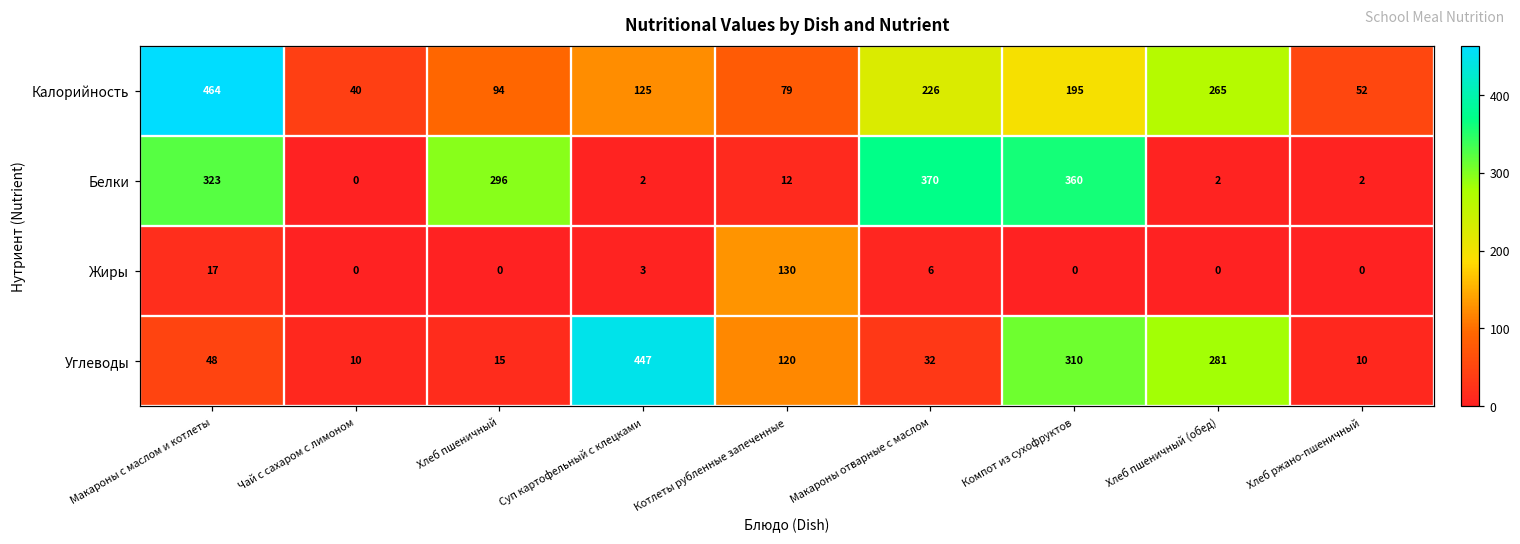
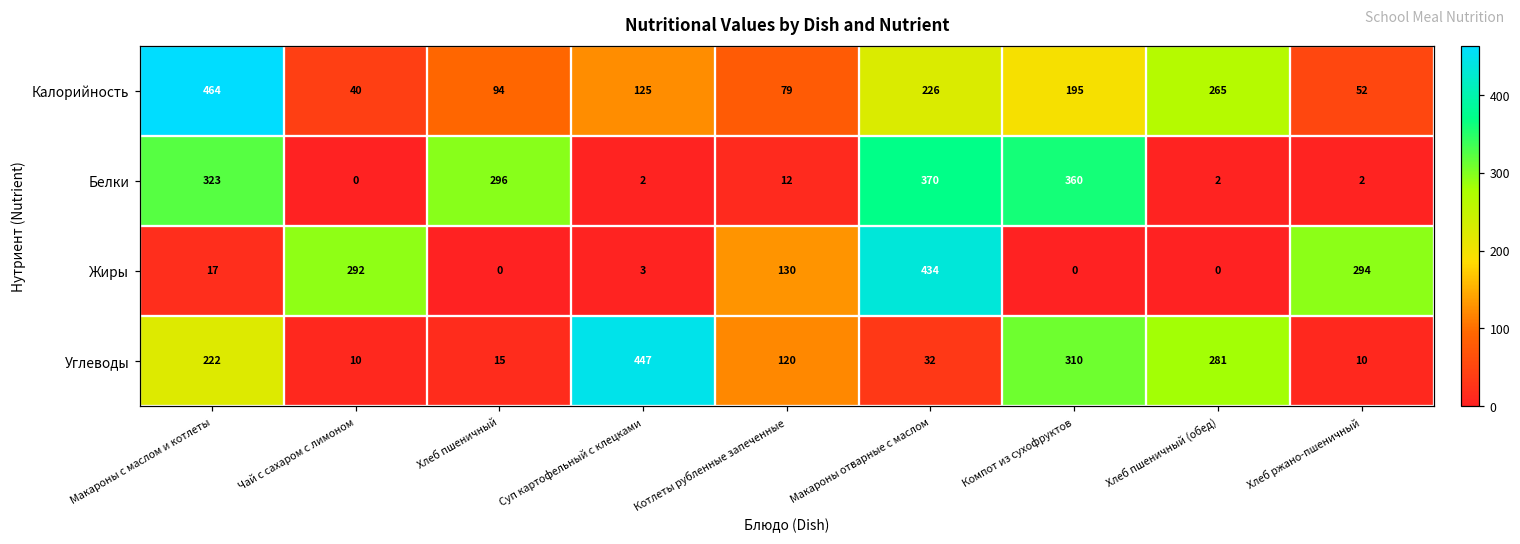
  {
    "Калорийность": {
      "Макароны с маслом и котлеты": 464,
      "Чай с сахаром с лимоном": 40,
      "Хлеб пшеничный": 94,
      "Суп картофельный с клецками": 125,
      "Котлеты рубленные запеченные": 79,
      "Макароны отварные с маслом": 226,
      "Компот из сухофруктов": 195,
      "Хлеб пшеничный (обед)": 265,
      "Хлеб ржано-пшеничный": 52
    },
    "Белки": {
      "Макароны с маслом и котлеты": 323,
      "Чай с сахаром с лимоном": 0,
      "Хлеб пшеничный": 296,
      "Суп картофельный с клецками": 2,
      "Котлеты рубленные запеченные": 12,
      "Макароны отварные с маслом": 370,
      "Компот из сухофруктов": 360,
      "Хлеб пшеничный (обед)": 2,
      "Хлеб ржано-пшеничный": 2
    },
    "Жиры": {
      "Макароны с маслом и котлеты": 17,
-     "Чай с сахаром с лимоном": 0,
+     "Чай с сахаром с лимоном": 292,
      "Хлеб пшеничный": 0,
      "Суп картофельный с клецками": 3,
      "Котлеты рубленные запеченные": 130,
-     "Макароны отварные с маслом": 6,
+     "Макароны отварные с маслом": 434,
      "Компот из сухофруктов": 0,
      "Хлеб пшеничный (обед)": 0,
-     "Хлеб ржано-пшеничный": 0
+     "Хлеб ржано-пшеничный": 294
    },
    "Углеводы": {
-     "Макароны с маслом и котлеты": 48,
+     "Макароны с маслом и котлеты": 222,
      "Чай с сахаром с лимоном": 10,
      "Хлеб пшеничный": 15,
      "Суп картофельный с клецками": 447,
      "Котлеты рубленные запеченные": 120,
      "Макароны отварные с маслом": 32,
      "Компот из сухофруктов": 310,
      "Хлеб пшеничный (обед)": 281,
      "Хлеб ржано-пшеничный": 10
    }
  }
